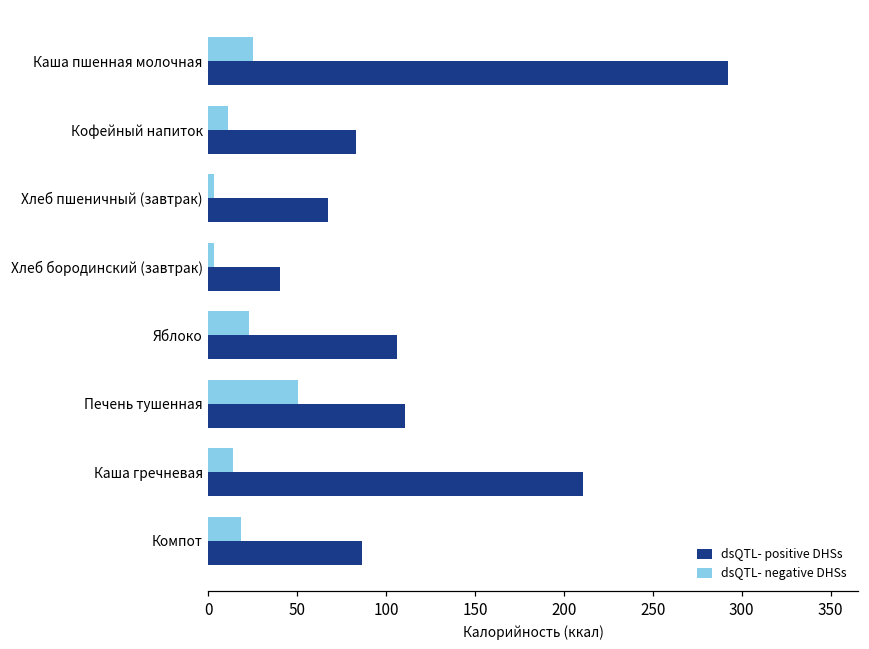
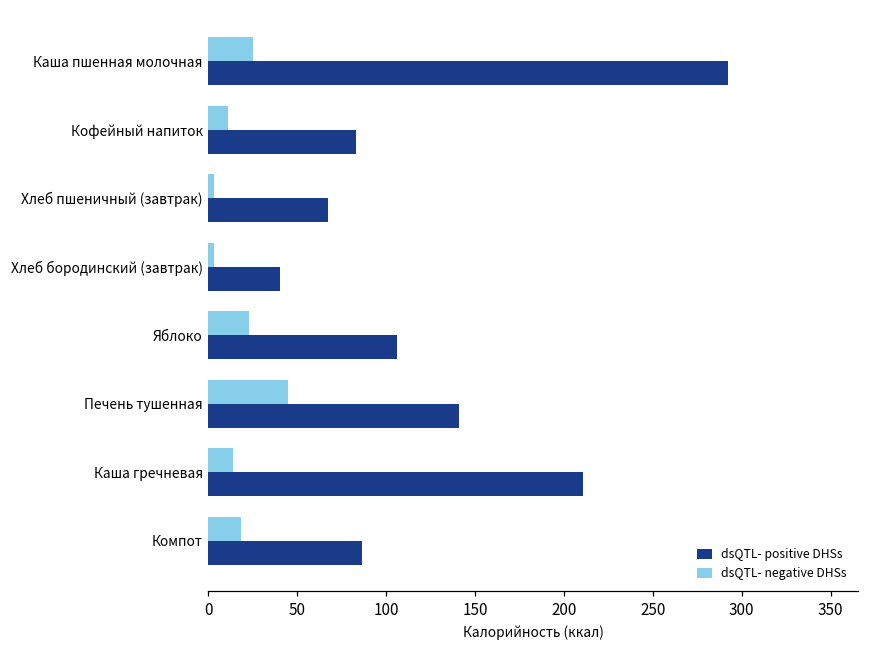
  {
    "dsQTL- positive DHSs": {
      "Каша пшенная молочная": 292,
      "Кофейный напиток": 83,
      "Хлеб пшеничный (завтрак)": 68,
      "Хлеб бородинский (завтрак)": 40,
      "Яблоко": 106,
-     "Печень тушенная": 111,
+     "Печень тушенная": 141,
      "Каша гречневая": 211,
      "Компот": 86
    },
    "dsQTL- negative DHSs": {
      "Каша пшенная молочная": 25,
      "Кофейный напиток": 11,
      "Хлеб пшеничный (завтрак)": 3,
      "Хлеб бородинский (завтрак)": 3,
      "Яблоко": 23,
-     "Печень тушенная": 51,
+     "Печень тушенная": 45,
      "Каша гречневая": 14,
      "Компот": 18
    }
  }
